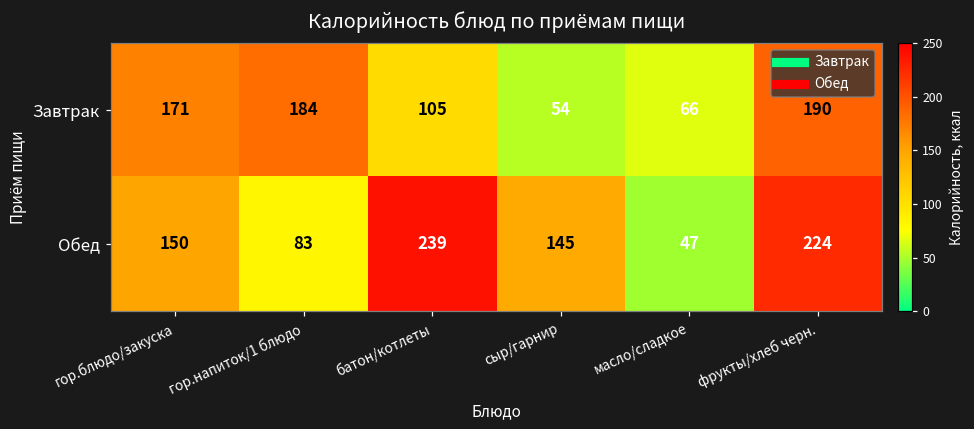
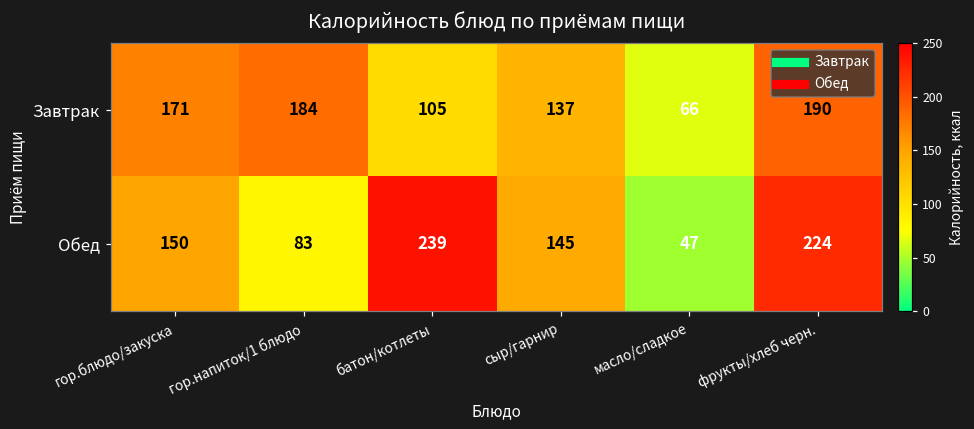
  {
    "Завтрак": {
      "гор.блюдо/закуска": 171,
      "гор.напиток/1 блюдо": 184,
      "батон/котлеты": 105,
-     "сыр/гарнир": 54,
+     "сыр/гарнир": 137,
      "масло/сладкое": 66,
      "фрукты/хлеб черн.": 190
    },
    "Обед": {
      "гор.блюдо/закуска": 150,
      "гор.напиток/1 блюдо": 83,
      "батон/котлеты": 239,
      "сыр/гарнир": 145,
      "масло/сладкое": 47,
      "фрукты/хлеб черн.": 224
    }
  }
